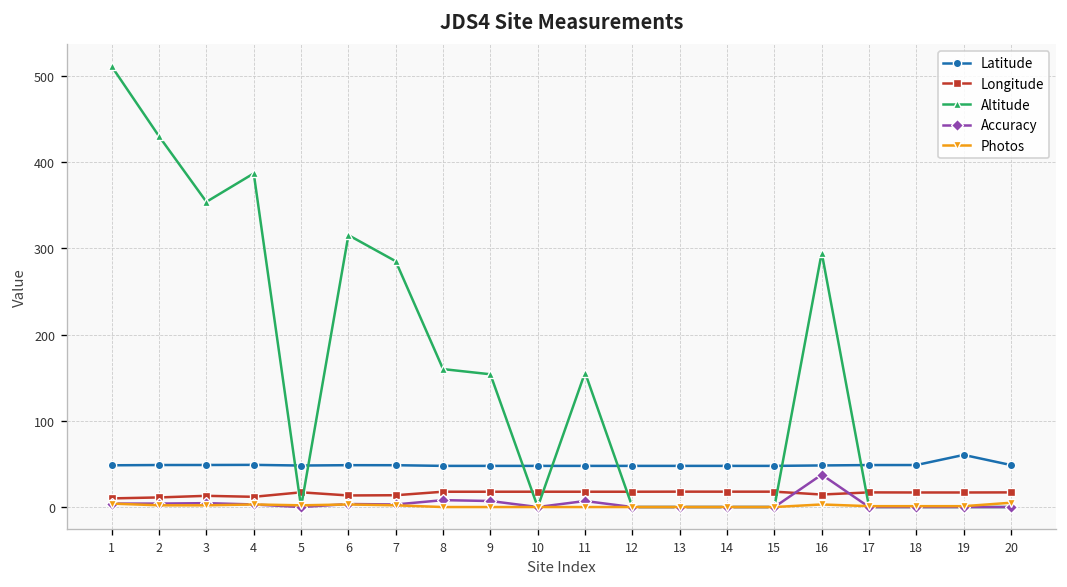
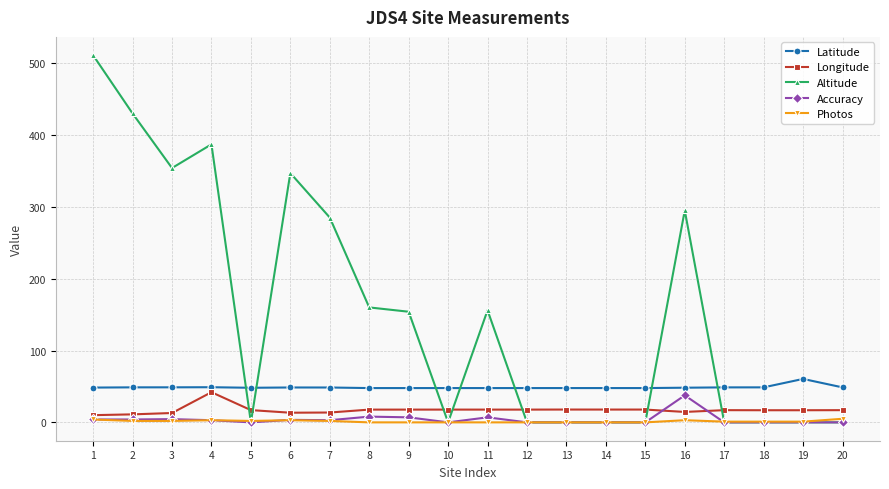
  {
    "Latitude": {
      "1": 50,
      "2": 50,
      "3": 50,
      "4": 50,
      "5": 50,
      "6": 50,
      "7": 50,
      "8": 50,
      "9": 50,
      "10": 50,
      "11": 50,
      "12": 50,
      "13": 50,
      "14": 50,
      "15": 50,
      "16": 50,
      "17": 50,
      "18": 50,
      "19": 60,
      "20": 50
    },
    "Longitude": {
      "1": 10,
      "2": 10,
      "3": 10,
-     "4": 10,
+     "4": 40,
      "5": 20,
      "6": 10,
      "7": 10,
      "8": 20,
      "9": 20,
      "10": 20,
      "11": 20,
      "12": 20,
      "13": 20,
      "14": 20,
      "15": 20,
      "16": 10,
      "17": 20,
      "18": 20,
      "19": 20,
      "20": 20
    },
    "Altitude": {
      "1": 510,
      "2": 430,
      "3": 350,
      "4": 390,
-     "6": 320,
+     "6": 350,
      "7": 290,
      "8": 160,
      "9": 150,
      "11": 160,
      "16": 300
    },
    "Accuracy": {
      "8": 10,
      "9": 10,
      "11": 10,
      "16": 40
    },
    "Photos": {
      "8": 0,
      "9": 0,
      "11": 0,
      "16": 0,
      "20": 10
    }
  }
